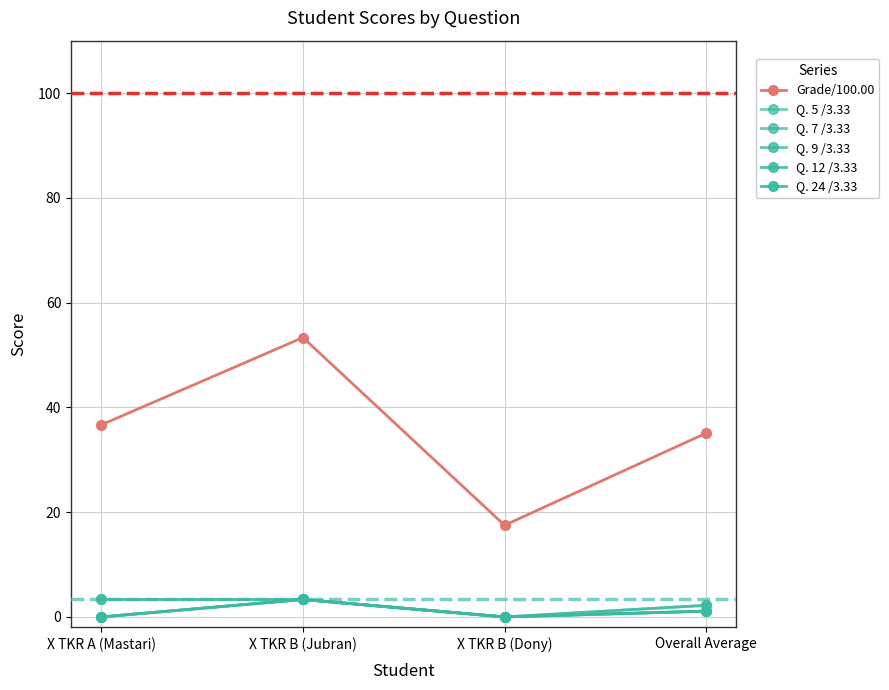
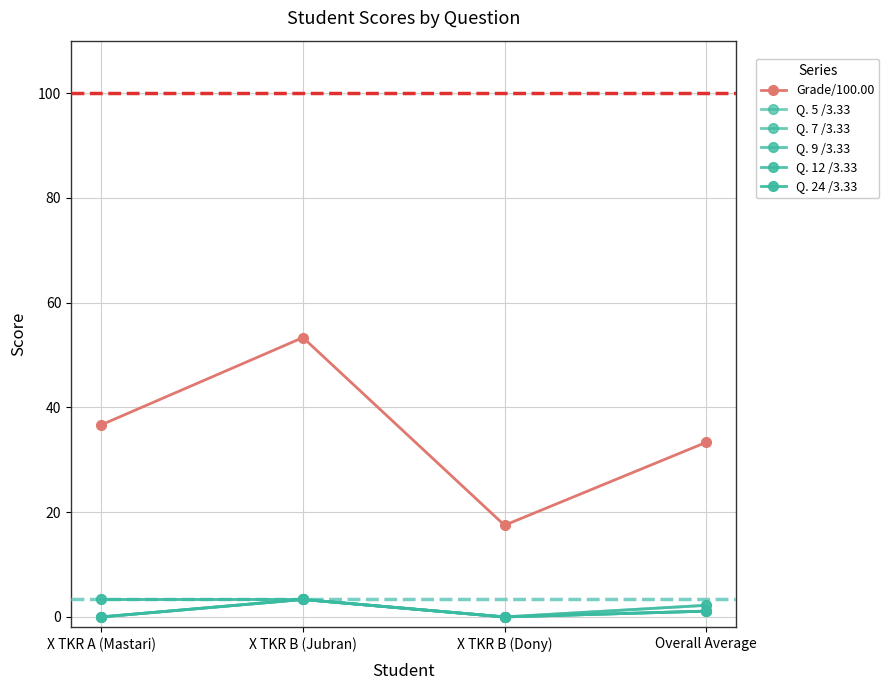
  {
    "Grade/100.00": {
      "X TKR A (Mastari)": 37,
      "X TKR B (Jubran)": 53,
      "X TKR B (Dony)": 18,
-     "Overall Average": 35
+     "Overall Average": 33
    }
  }
